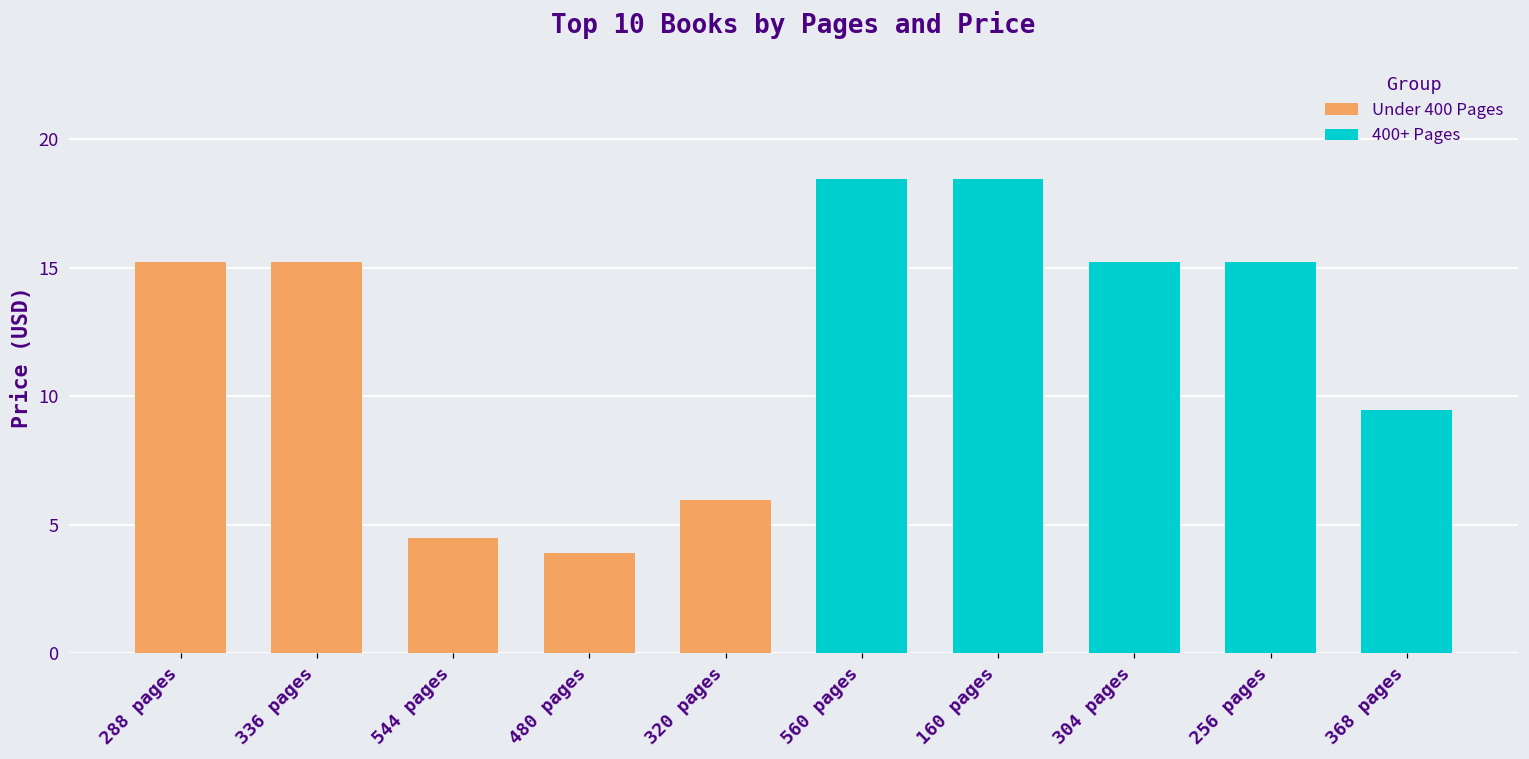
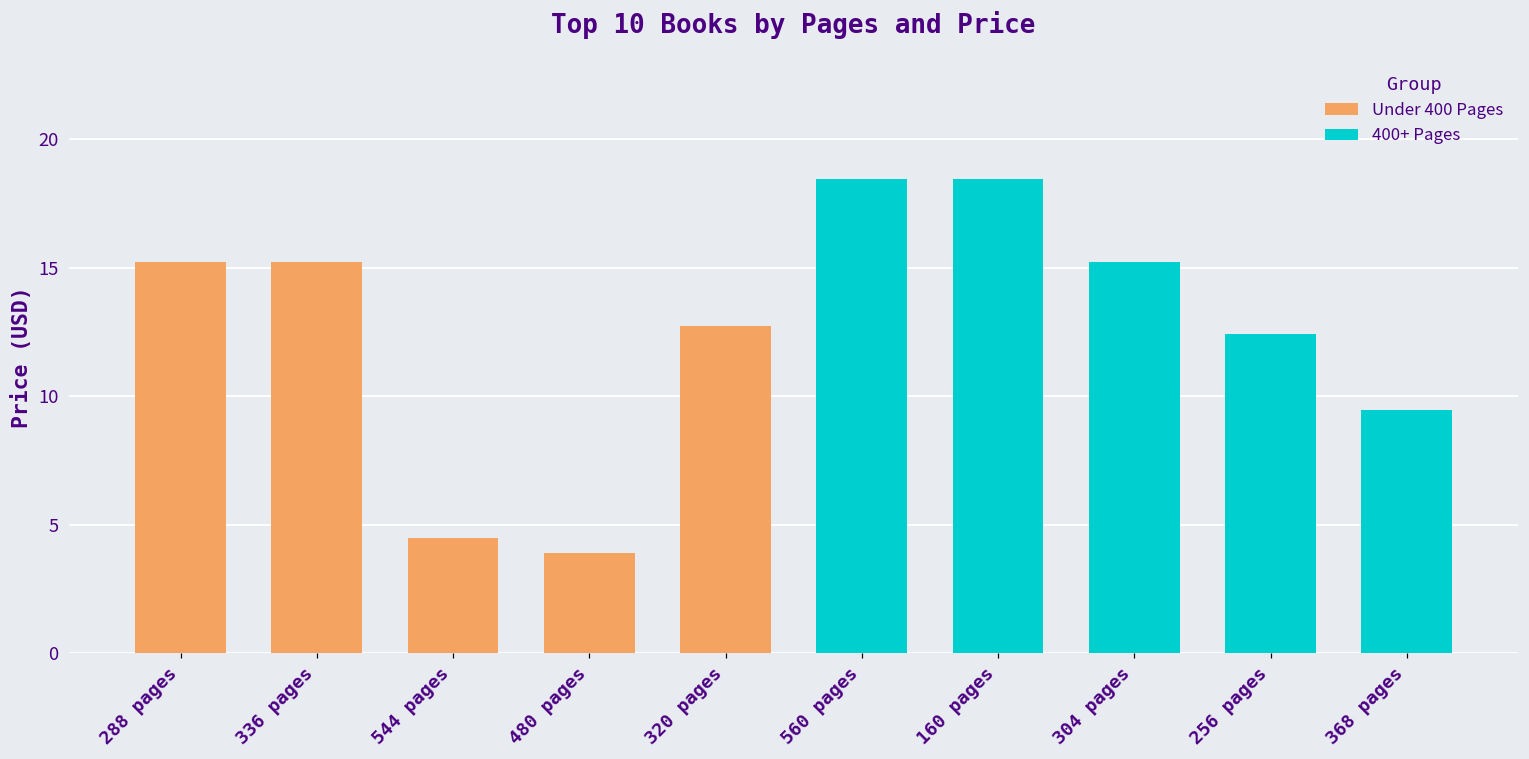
  {
    "Under 400 Pages": {
      "288 pages": 15.3,
      "336 pages": 15.3,
      "544 pages": 4.5,
      "480 pages": 3.9,
-     "320 pages": 6.0
+     "320 pages": 12.8
    },
    "400+ Pages": {
      "560 pages": 18.5,
      "160 pages": 18.5,
      "304 pages": 15.3,
-     "256 pages": 15.3,
+     "256 pages": 12.4,
      "368 pages": 9.5
    }
  }
